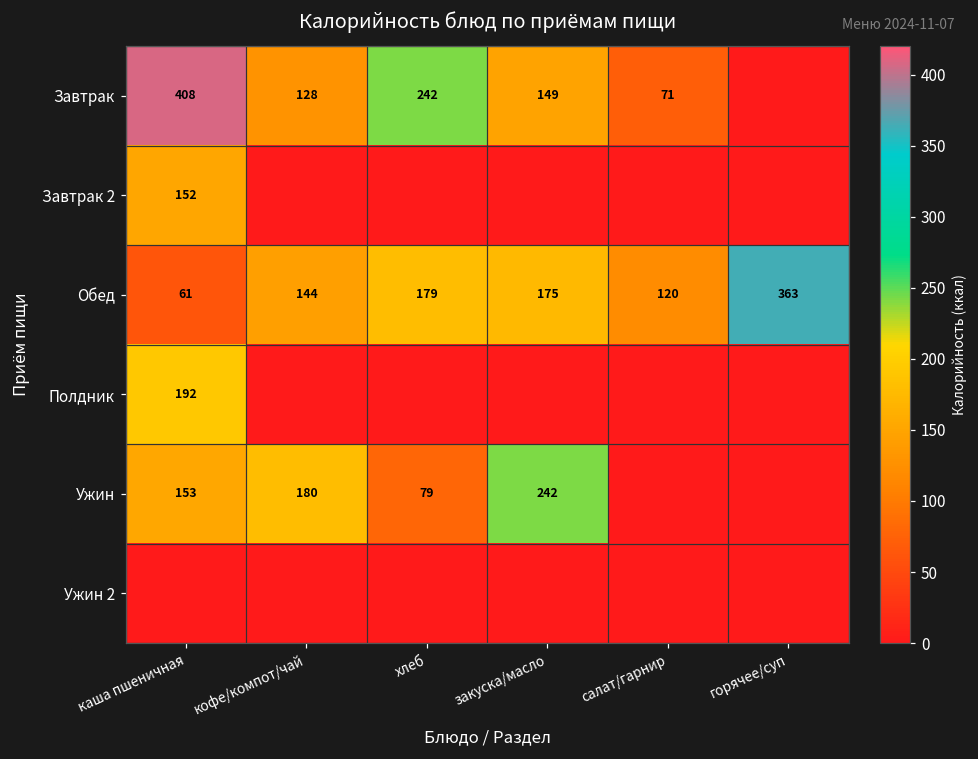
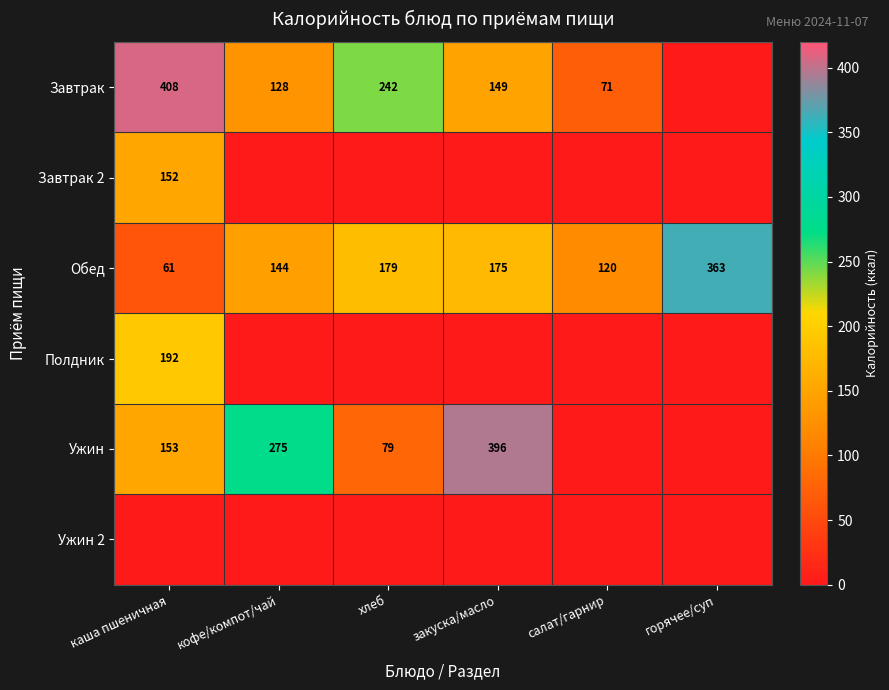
  {
    "Завтрак": {
      "каша пшеничная": 408,
      "кофе/компот/чай": 128,
      "хлеб": 242,
      "закуска/масло": 149,
      "салат/гарнир": 71
    },
    "Завтрак 2": {
      "каша пшеничная": 152
    },
    "Обед": {
      "каша пшеничная": 61,
      "кофе/компот/чай": 144,
      "хлеб": 179,
      "закуска/масло": 175,
      "салат/гарнир": 120,
      "горячее/суп": 363
    },
    "Полдник": {
      "каша пшеничная": 192
    },
    "Ужин": {
      "каша пшеничная": 153,
-     "кофе/компот/чай": 180,
+     "кофе/компот/чай": 275,
      "хлеб": 79,
-     "закуска/масло": 242
+     "закуска/масло": 396
    }
  }
